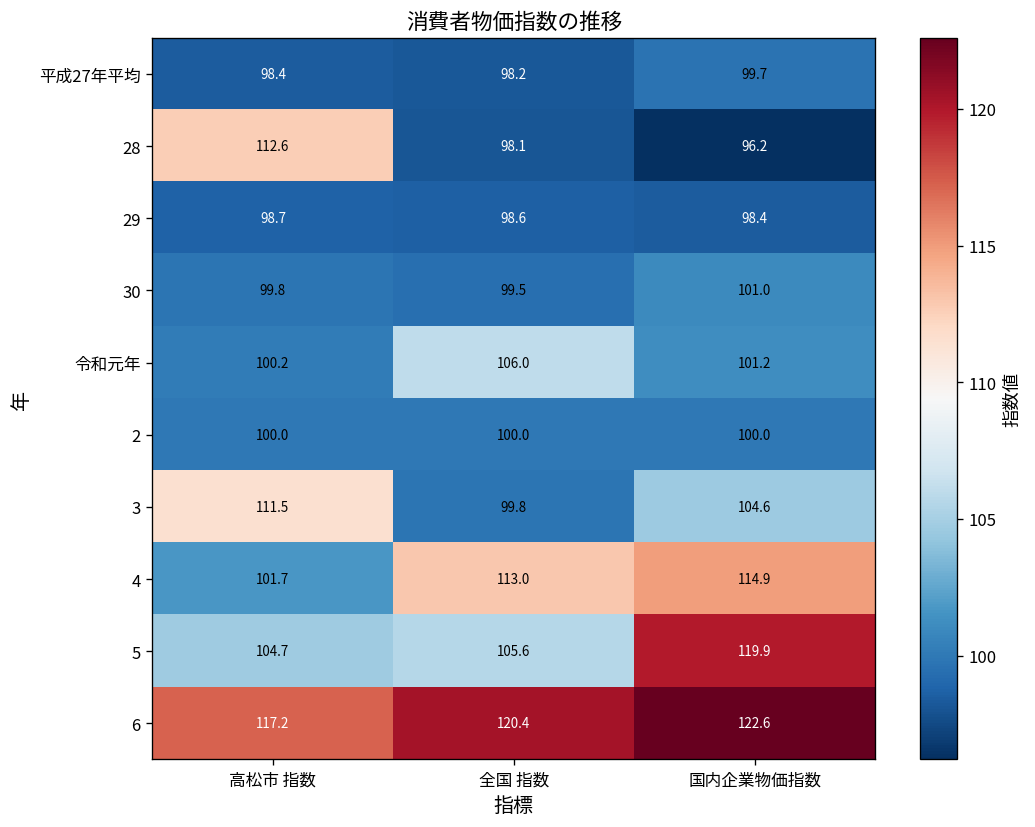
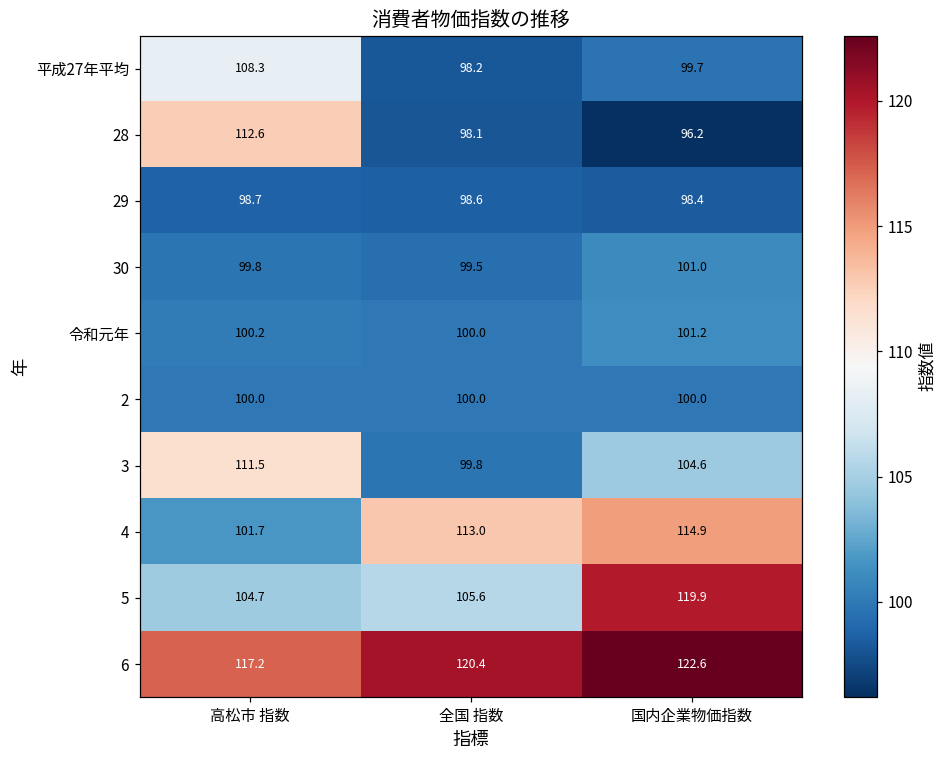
  {
    "平成27年平均": {
-     "高松市 指数": 98.4,
+     "高松市 指数": 108.3,
      "全国 指数": 98.2,
      "国内企業物価指数": 99.7
    },
    "28": {
      "高松市 指数": 112.6,
      "全国 指数": 98.1,
      "国内企業物価指数": 96.2
    },
    "29": {
      "高松市 指数": 98.7,
      "全国 指数": 98.6,
      "国内企業物価指数": 98.4
    },
    "30": {
      "高松市 指数": 99.8,
      "全国 指数": 99.5,
      "国内企業物価指数": 101.0
    },
    "令和元年": {
      "高松市 指数": 100.2,
-     "全国 指数": 106.0,
+     "全国 指数": 100.0,
      "国内企業物価指数": 101.2
    },
    "2": {
      "高松市 指数": 100.0,
      "全国 指数": 100.0,
      "国内企業物価指数": 100.0
    },
    "3": {
      "高松市 指数": 111.5,
      "全国 指数": 99.8,
      "国内企業物価指数": 104.6
    },
    "4": {
      "高松市 指数": 101.7,
      "全国 指数": 113.0,
      "国内企業物価指数": 114.9
    },
    "5": {
      "高松市 指数": 104.7,
      "全国 指数": 105.6,
      "国内企業物価指数": 119.9
    },
    "6": {
      "高松市 指数": 117.2,
      "全国 指数": 120.4,
      "国内企業物価指数": 122.6
    }
  }
